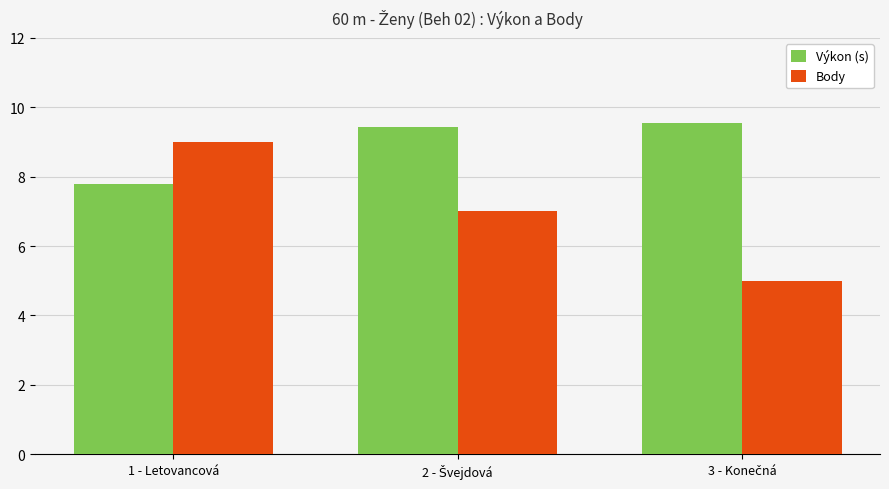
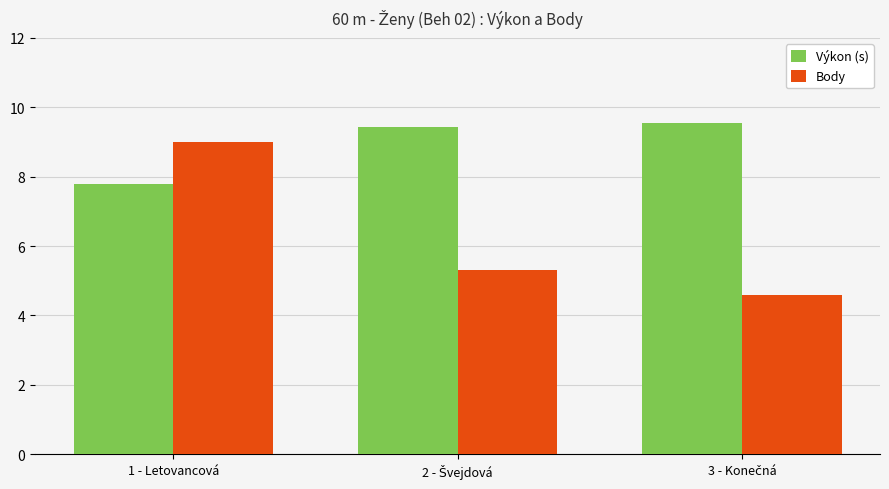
  {
    "Výkon (s)": {
      "1 - Letovancová": 7.8,
      "2 - Švejdová": 9.4,
      "3 - Konečná": 9.6
    },
    "Body": {
      "1 - Letovancová": 9.0,
-     "2 - Švejdová": 7.0,
-     "3 - Konečná": 5.0
+     "2 - Švejdová": 5.3,
+     "3 - Konečná": 4.6
    }
  }
